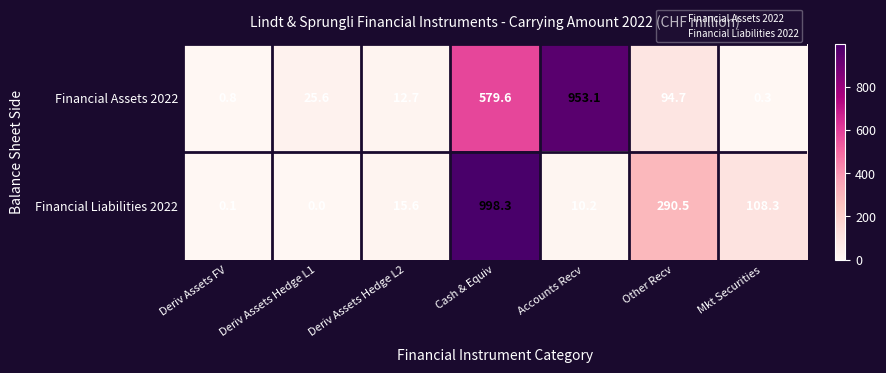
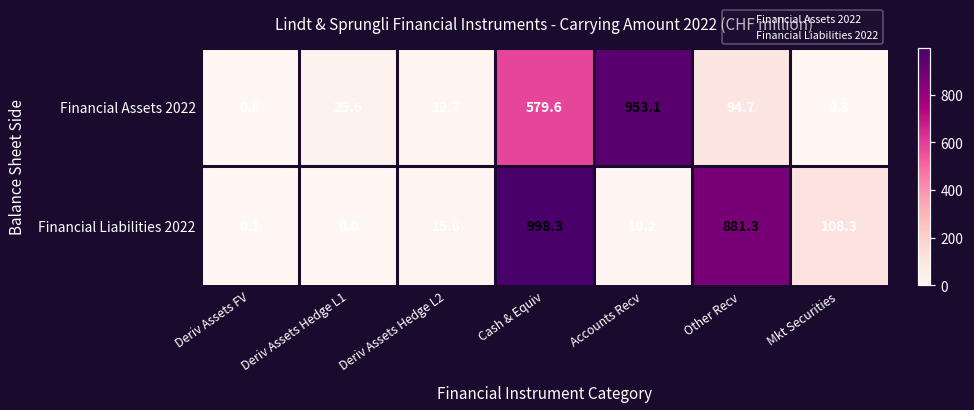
  {
    "Financial Liabilities 2022": {
-     "Other Recv": 290.5
+     "Other Recv": 881.3
    }
  }
